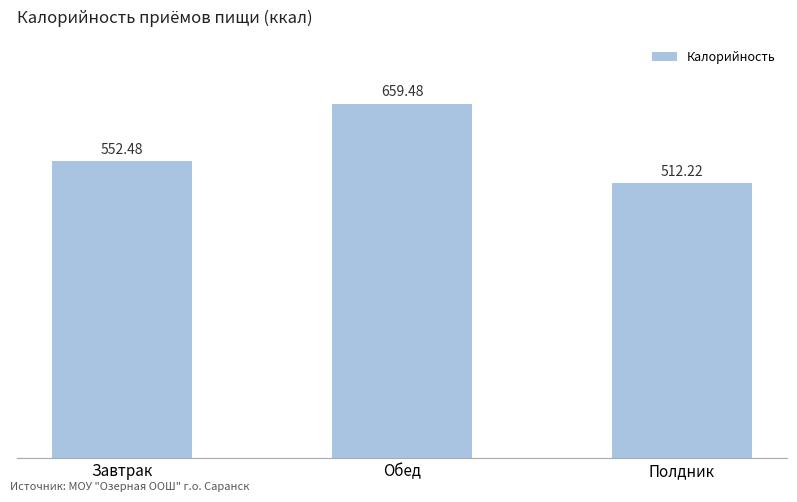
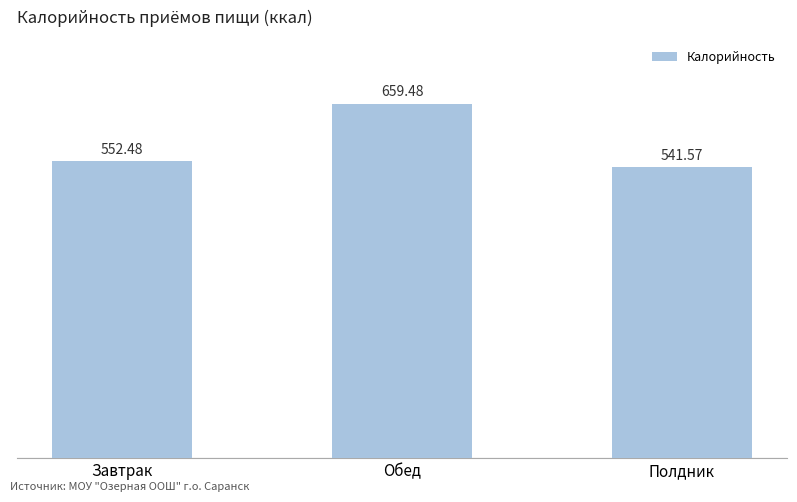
  {
    "Завтрак": 552.48,
    "Обед": 659.48,
-   "Полдник": 512.22
+   "Полдник": 541.57
  }
